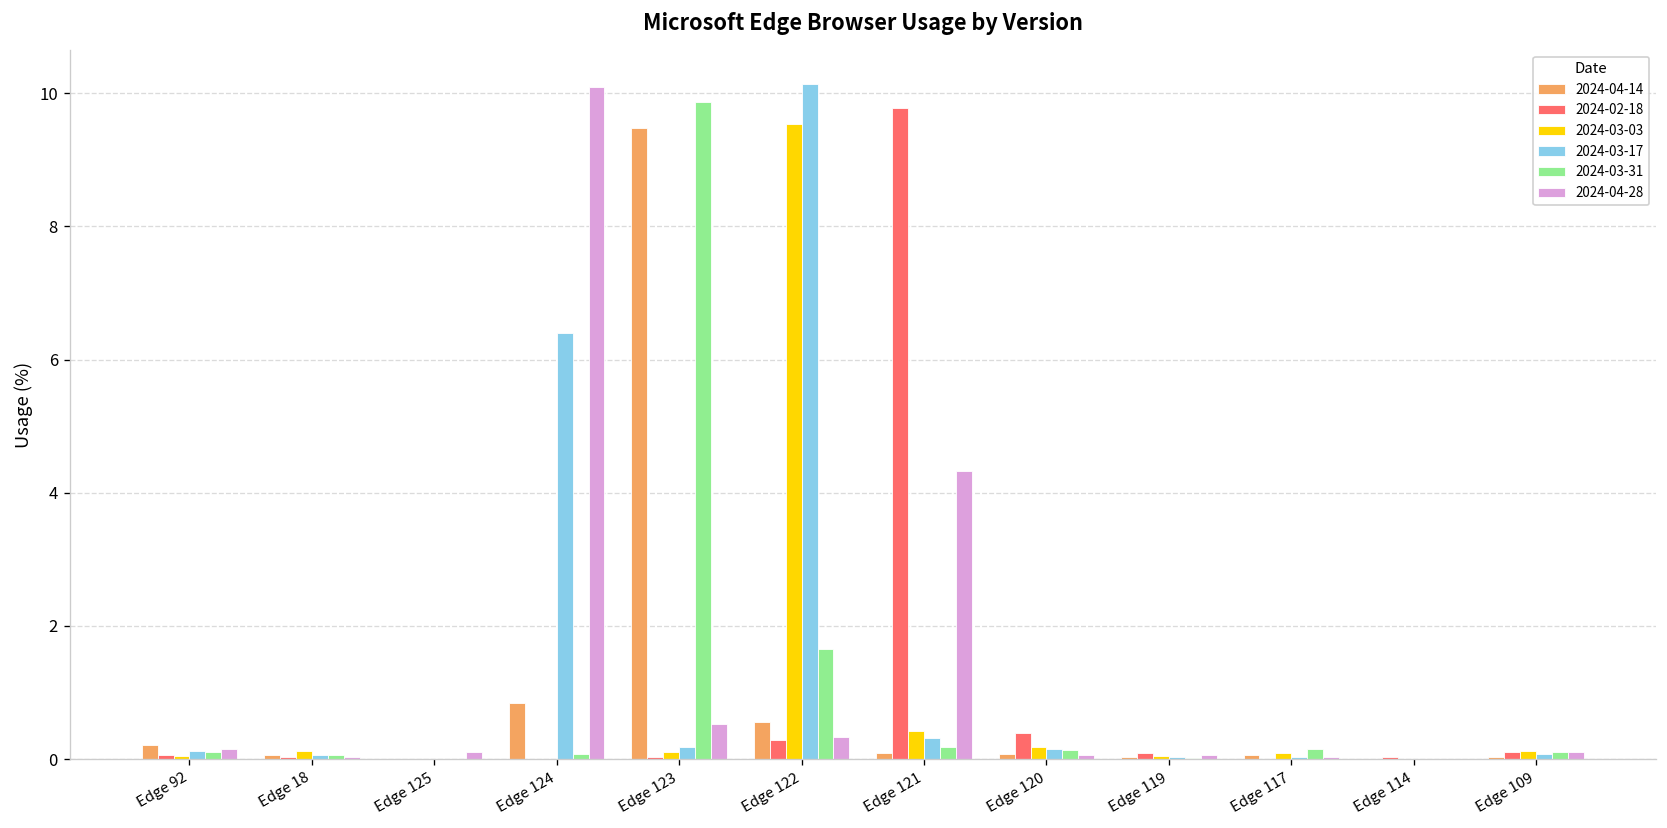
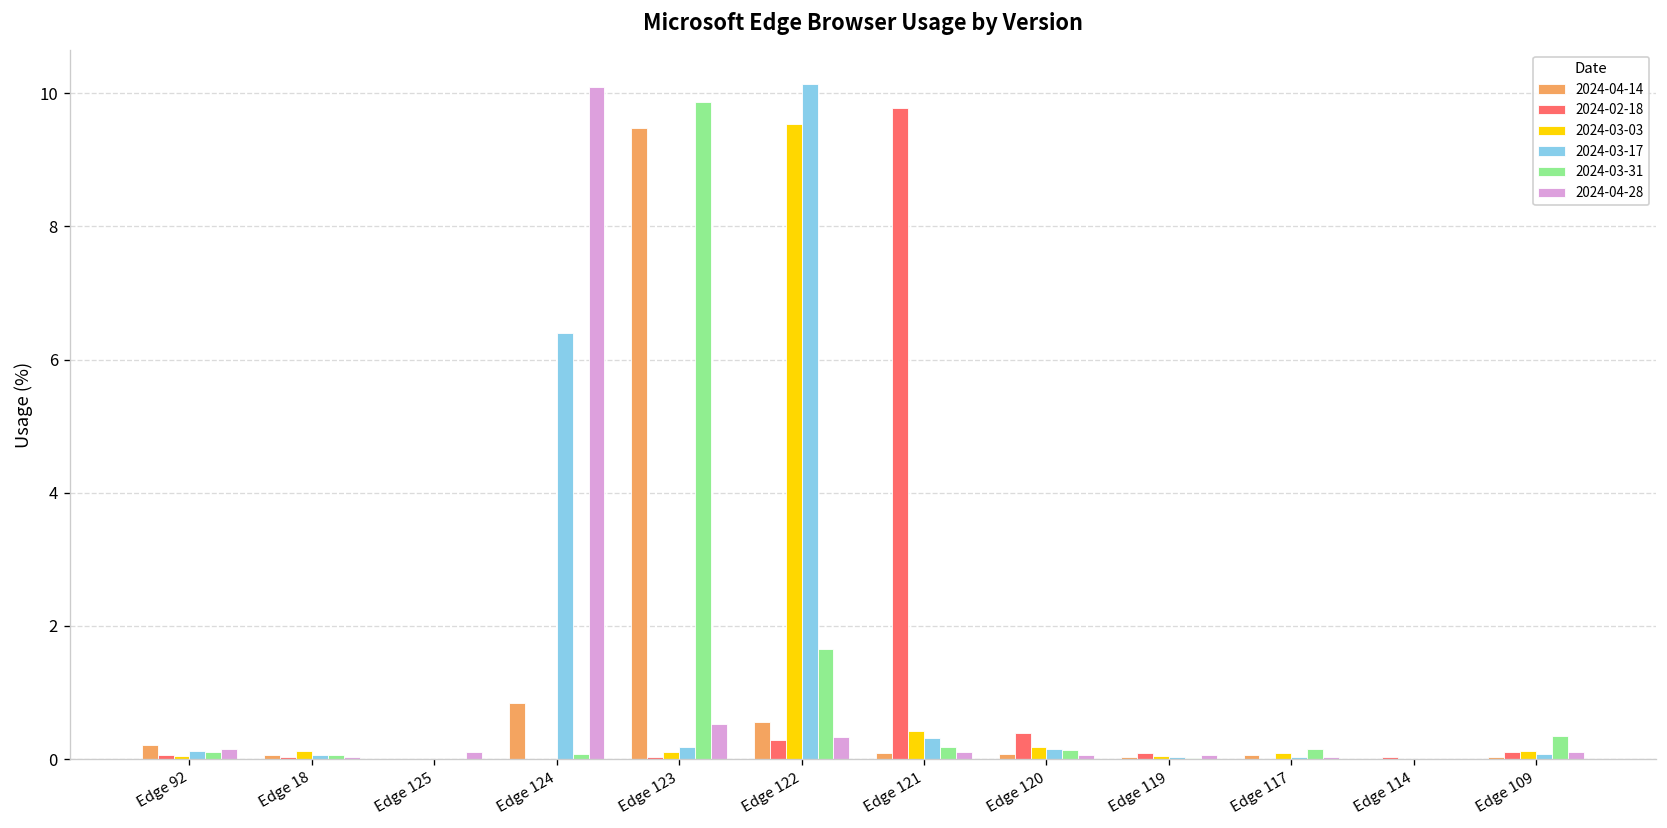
  {
    "2024-03-03": {
      "Edge 92": 0.1,
      "Edge 18": 0.1,
      "Edge 125": 0.0,
      "Edge 124": 0.0,
      "Edge 123": 0.1,
      "Edge 122": 9.5,
      "Edge 121": 0.4,
      "Edge 120": 0.2,
      "Edge 119": 0.1,
      "Edge 117": 0.1,
      "Edge 109": 0.1
    },
    "2024-03-17": {
      "Edge 92": 0.1,
      "Edge 18": 0.1,
      "Edge 125": 0.0,
      "Edge 124": 6.4,
      "Edge 123": 0.2,
      "Edge 122": 10.1,
      "Edge 121": 0.3,
      "Edge 120": 0.2,
      "Edge 109": 0.1
    },
    "2024-03-31": {
      "Edge 92": 0.1,
      "Edge 18": 0.1,
      "Edge 125": 0.0,
      "Edge 124": 0.1,
      "Edge 123": 9.9,
      "Edge 122": 1.7,
      "Edge 121": 0.2,
      "Edge 120": 0.1,
      "Edge 117": 0.2,
      "Edge 114": 0.0,
-     "Edge 109": 0.1
+     "Edge 109": 0.4
    },
    "2024-04-28": {
      "Edge 92": 0.2,
      "Edge 125": 0.1,
      "Edge 124": 10.1,
      "Edge 123": 0.5,
      "Edge 122": 0.3,
-     "Edge 121": 4.3,
+     "Edge 121": 0.1,
      "Edge 120": 0.1,
      "Edge 119": 0.1,
      "Edge 114": 0.0,
      "Edge 109": 0.1
    }
  }
